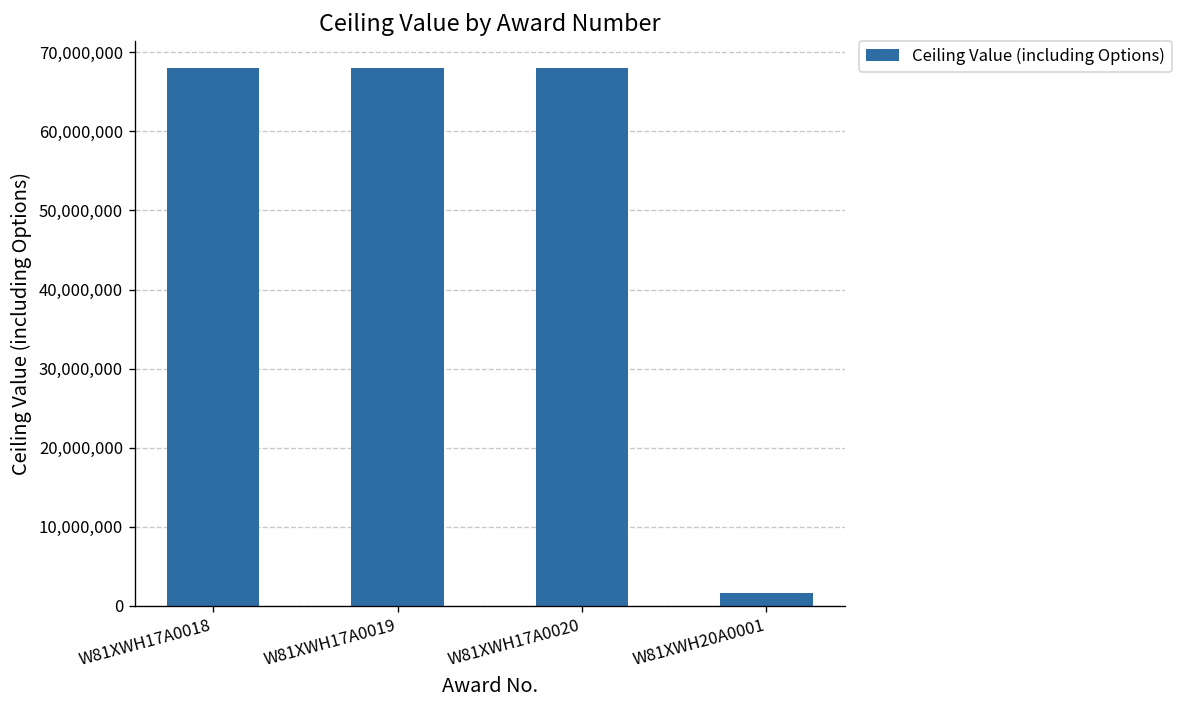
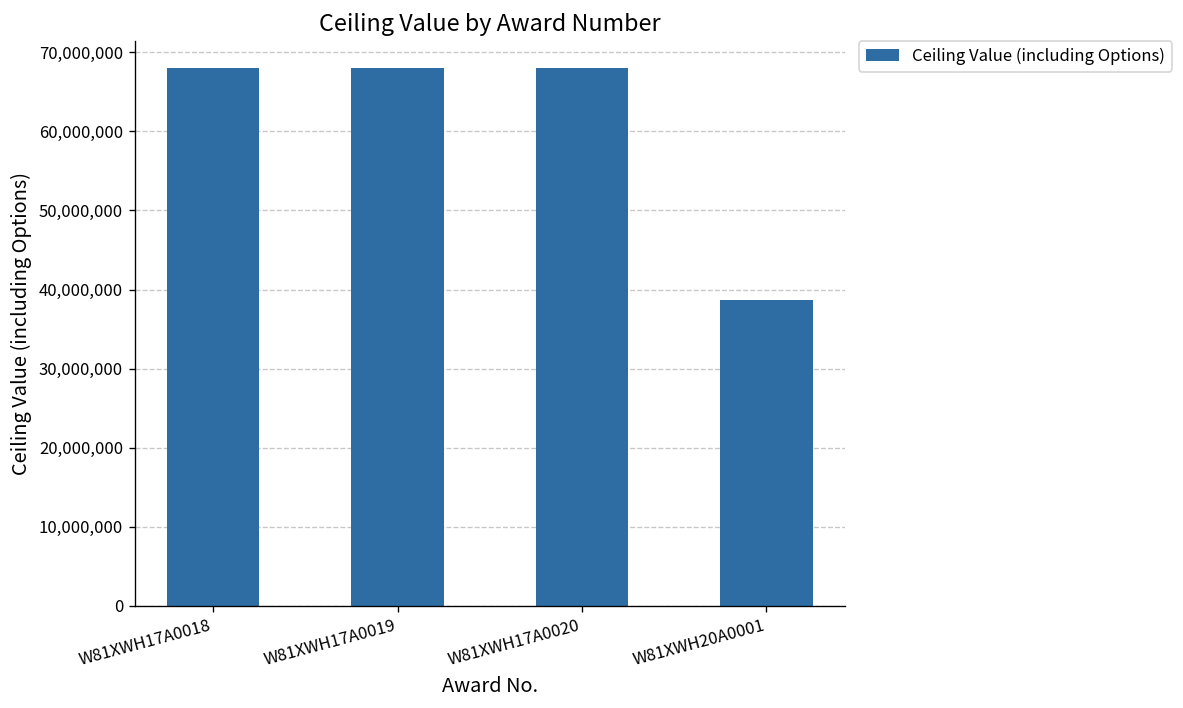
  {
    "W81XWH17A0018": "68,000,000",
    "W81XWH17A0019": "68,000,000",
    "W81XWH17A0020": "68,000,000",
-   "W81XWH20A0001": "2,000,000"
+   "W81XWH20A0001": "39,000,000"
  }
